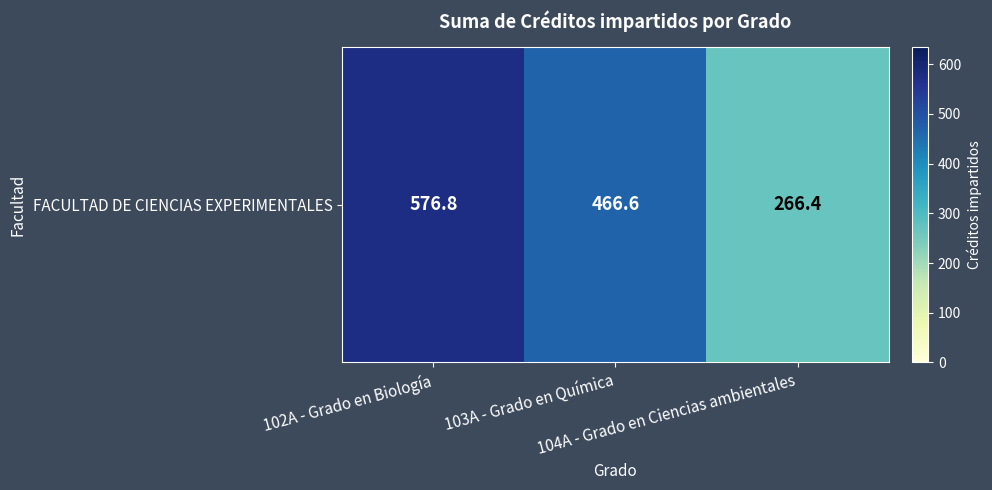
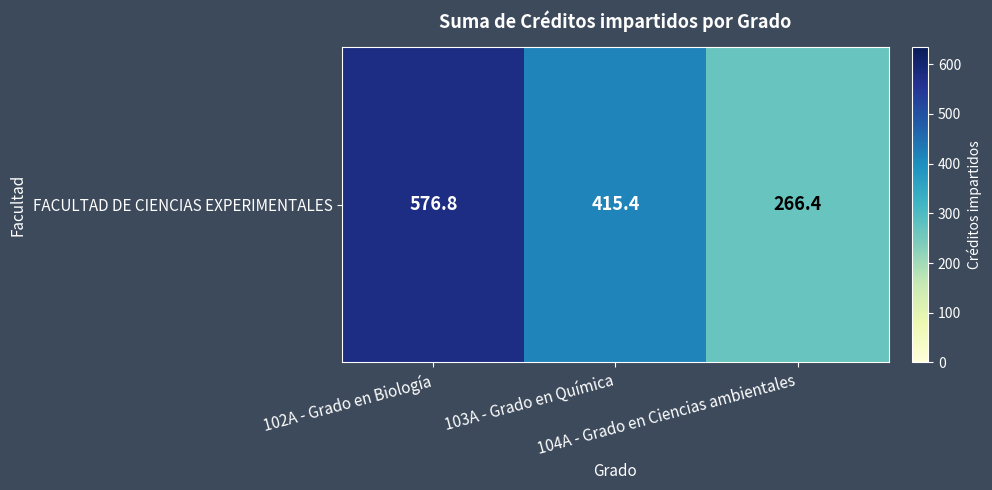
  {
    "FACULTAD DE CIENCIAS EXPERIMENTALES": {
      "102A - Grado en Biología": 576.8,
-     "103A - Grado en Química": 466.6,
+     "103A - Grado en Química": 415.4,
      "104A - Grado en Ciencias ambientales": 266.4
    }
  }
